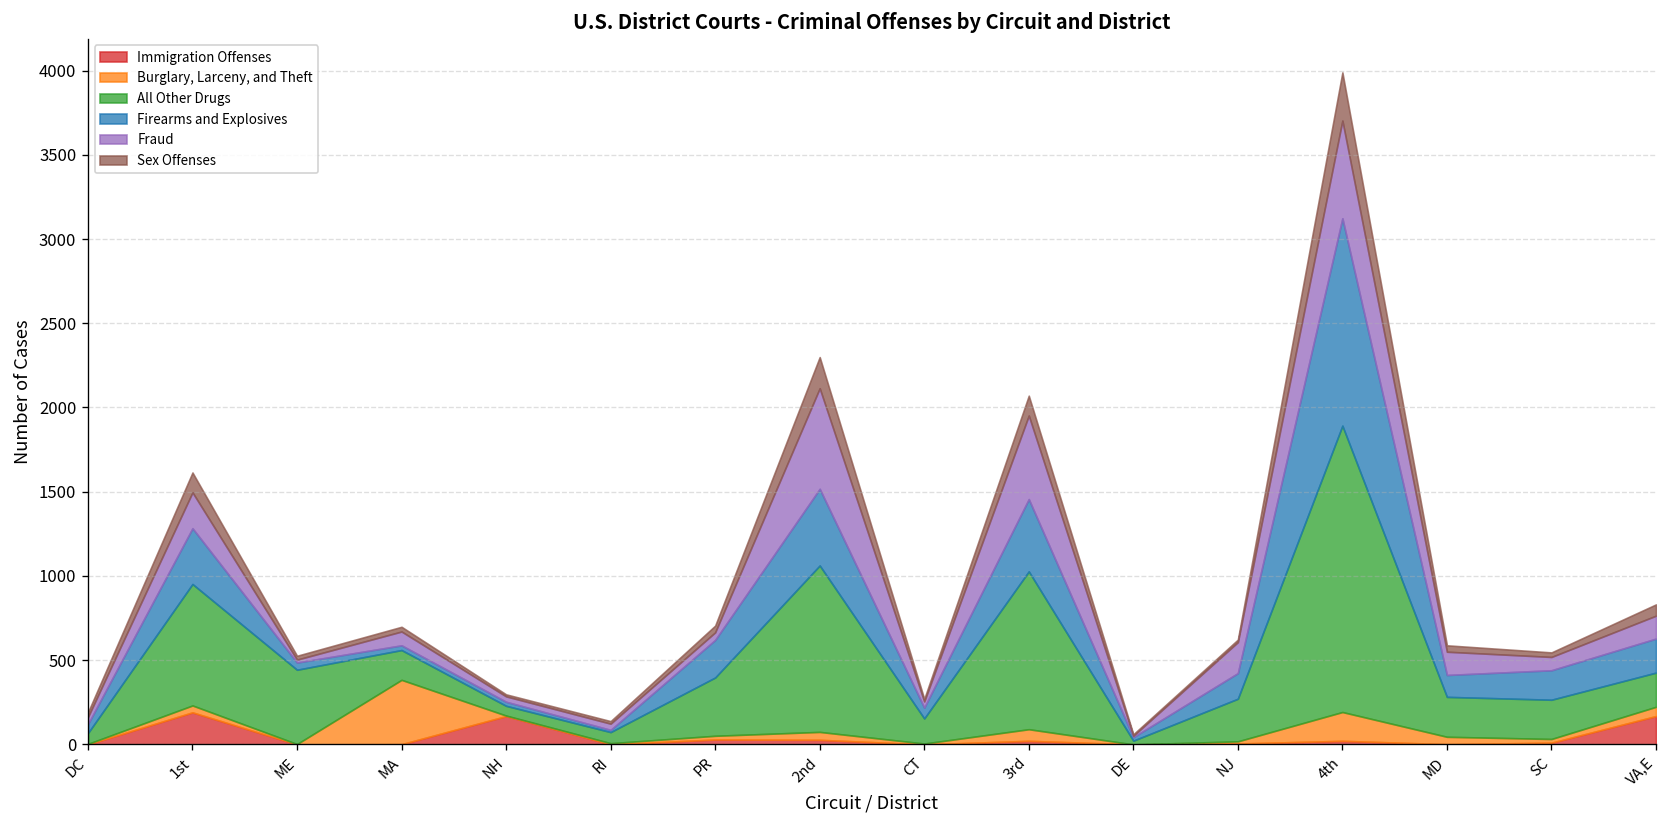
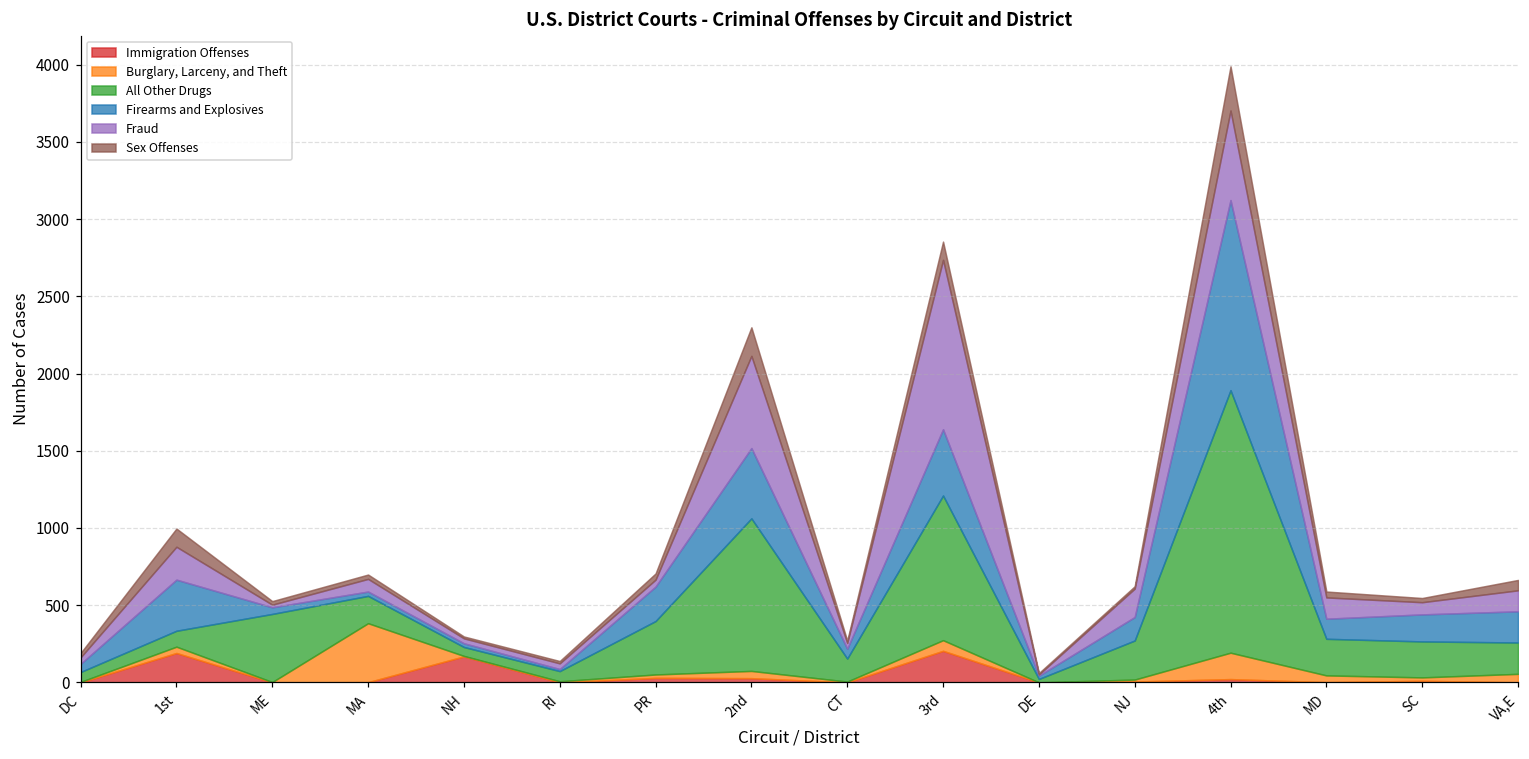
  {
    "Immigration Offenses": {
      "1st": 190,
      "PR": 30,
      "2nd": 30,
-     "3rd": 20,
+     "3rd": 200,
      "4th": 20,
-     "VA,E": 170
+     "VA,E": 0
    },
    "Burglary, Larceny, and Theft": {
      "1st": 40,
      "MA": 380,
      "PR": 20,
      "2nd": 50,
      "3rd": 70,
      "4th": 170,
      "MD": 40,
      "SC": 20,
      "VA,E": 60
    },
    "All Other Drugs": {
      "DC": 60,
-     "1st": 720,
+     "1st": 100,
      "ME": 440,
      "MA": 180,
      "NH": 60,
      "PR": 350,
      "2nd": 990,
      "CT": 150,
      "3rd": 940,
      "DE": 20,
      "NJ": 250,
      "4th": 1700,
      "MD": 240,
      "SC": 230,
      "VA,E": 200
    },
    "Firearms and Explosives": {
      "DC": 50,
      "1st": 330,
      "MA": 30,
      "NH": 20,
      "PR": 220,
      "2nd": 460,
      "CT": 60,
      "3rd": 430,
      "NJ": 150,
      "4th": 1230,
      "MD": 130,
      "SC": 180,
      "VA,E": 200
    },
    "Fraud": {
      "DC": 40,
      "1st": 210,
      "MA": 80,
      "PR": 50,
      "2nd": 600,
-     "3rd": 500,
+     "3rd": 1100,
      "4th": 580,
      "MD": 140,
      "SC": 80,
      "VA,E": 140
    },
    "Sex Offenses": {
      "DC": 30,
      "1st": 120,
      "ME": 20,
      "MA": 30,
      "PR": 40,
      "2nd": 190,
      "3rd": 120,
      "4th": 290,
      "MD": 40,
      "SC": 30,
      "VA,E": 70
    }
  }
